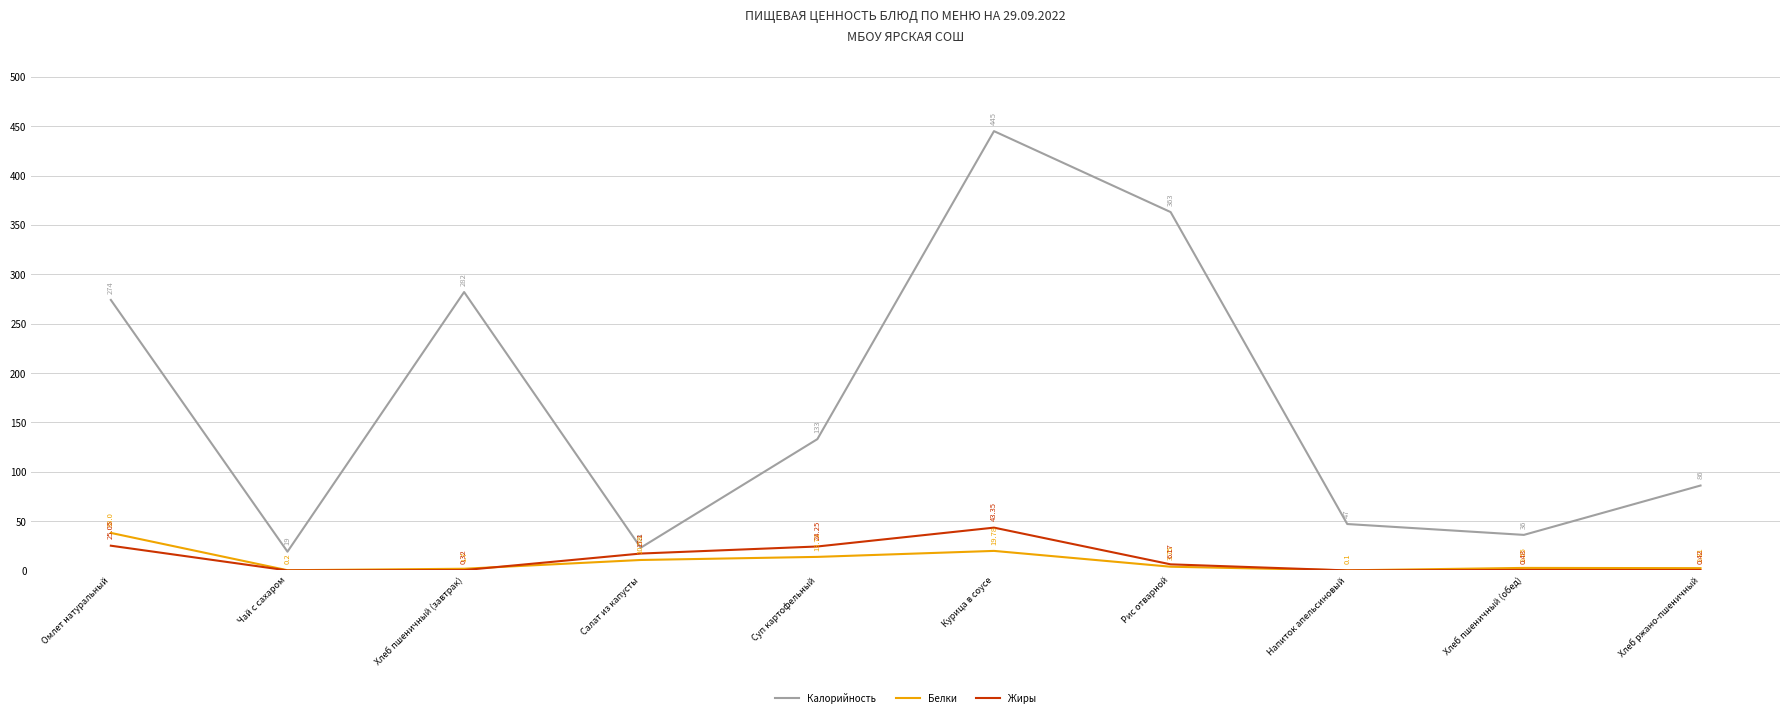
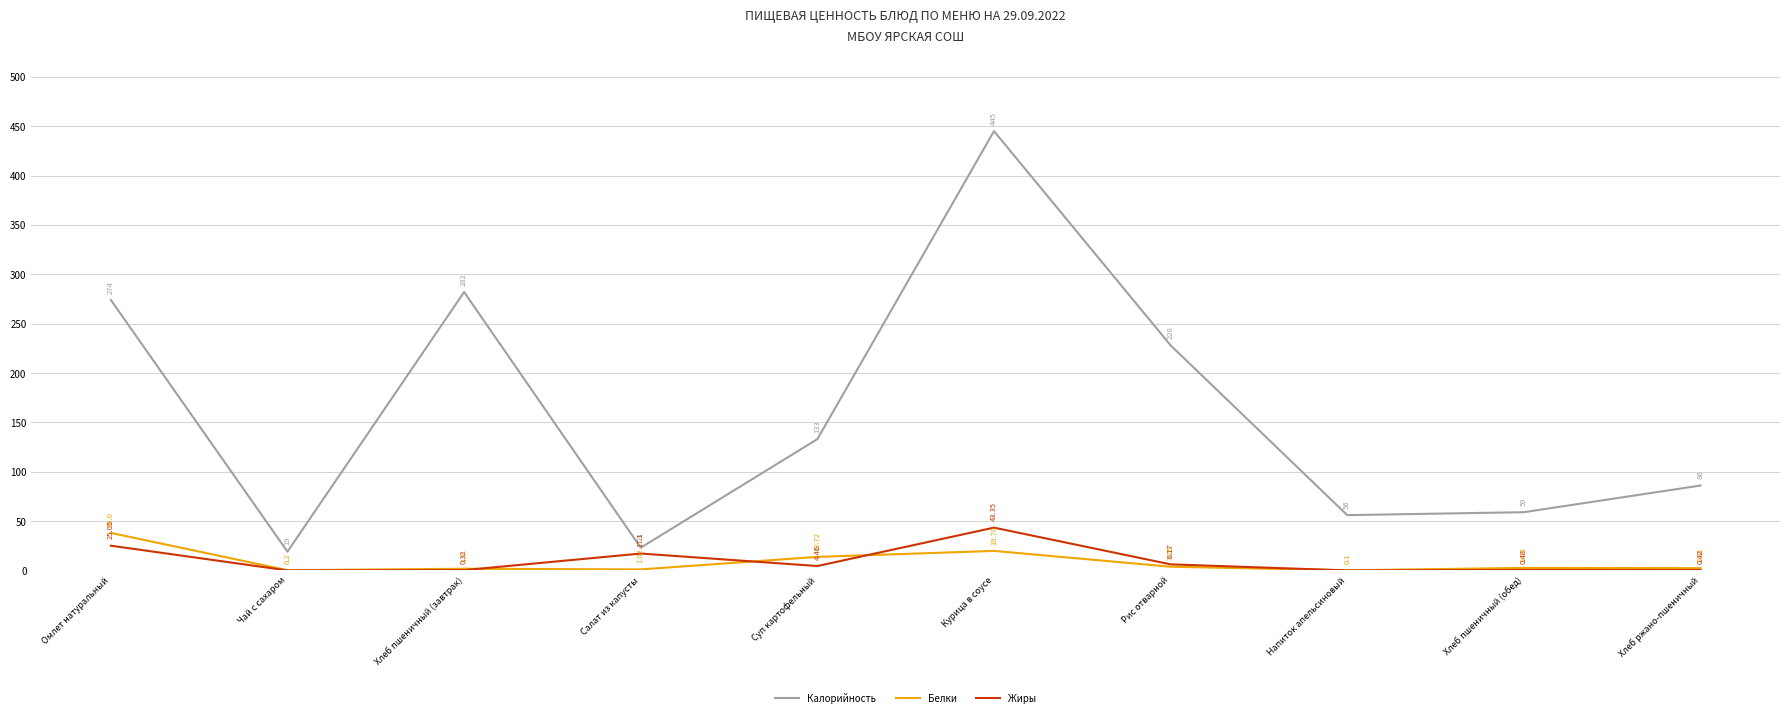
  {
    "Калорийность": {
      "Омлет натуральный": 274,
      "Чай с сахаром": 19,
      "Хлеб пшеничный (завтрак)": 282,
      "Суп картофельный": 133,
      "Курица в соусе": 445,
-     "Рис отварной": 363,
-     "Напиток апельсиновый": 47,
-     "Хлеб пшеничный (обед)": 36,
+     "Рис отварной": 228,
+     "Напиток апельсиновый": 56,
+     "Хлеб пшеничный (обед)": 59,
      "Хлеб ржано-пшеничный": 86
    },
    "Белки": {
-     "Салат из капусты": 10.58
+     "Салат из капусты": 1.02
    },
    "Жиры": {
-     "Суп картофельный": 24.25,
+     "Суп картофельный": 4.46,
      "Курица в соусе": 43.35
    }
  }
